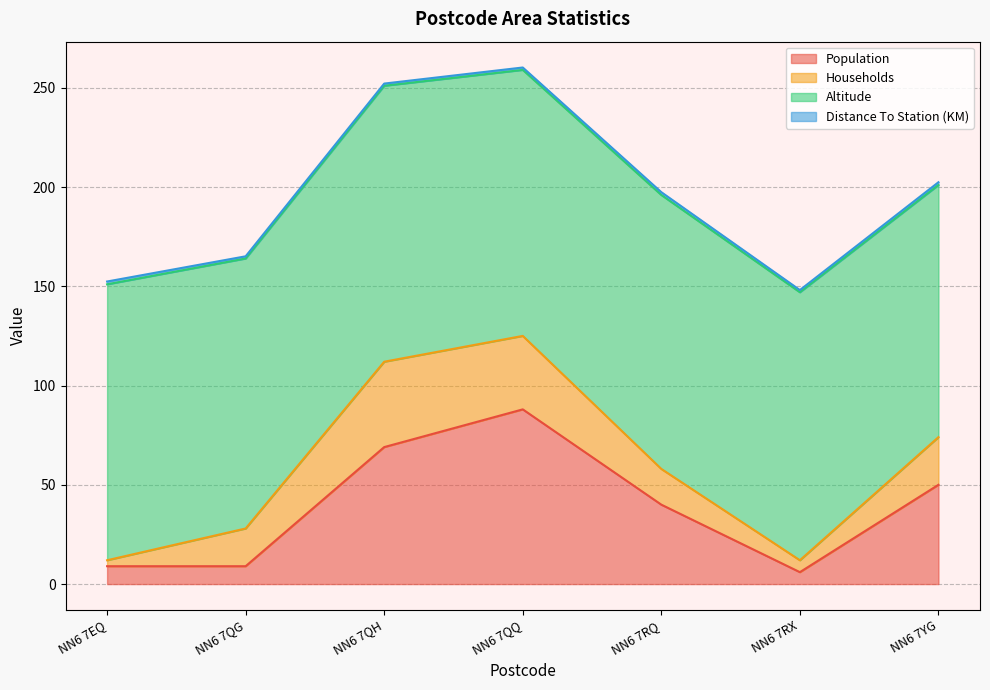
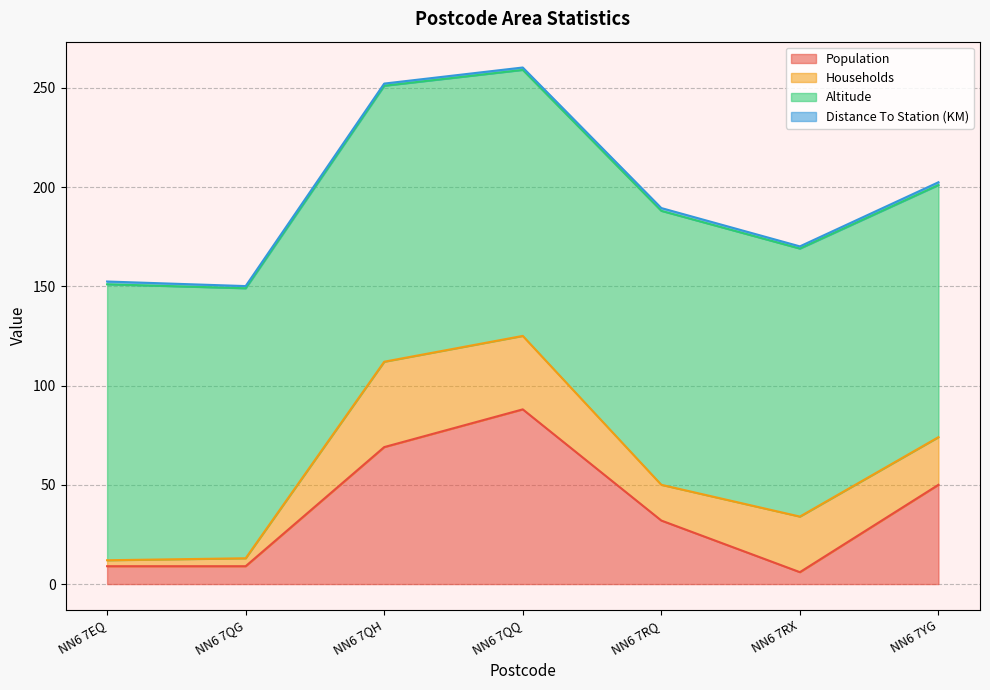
  {
    "Population": {
      "NN6 7EQ": 9,
      "NN6 7QG": 9,
      "NN6 7QH": 69,
      "NN6 7QQ": 88,
-     "NN6 7RQ": 40,
+     "NN6 7RQ": 32,
      "NN6 7RX": 6,
      "NN6 7YG": 50
    },
    "Households": {
      "NN6 7EQ": 3,
-     "NN6 7QG": 19,
+     "NN6 7QG": 4,
      "NN6 7QH": 43,
      "NN6 7QQ": 37,
      "NN6 7RQ": 18,
-     "NN6 7RX": 6,
+     "NN6 7RX": 28,
      "NN6 7YG": 24
    },
    "Altitude": {
      "NN6 7EQ": 139,
      "NN6 7RQ": 138,
      "NN6 7YG": 127
    },
    "Distance To Station (KM)": {
      "NN6 7EQ": 1,
      "NN6 7RQ": 1,
      "NN6 7YG": 1
    }
  }
